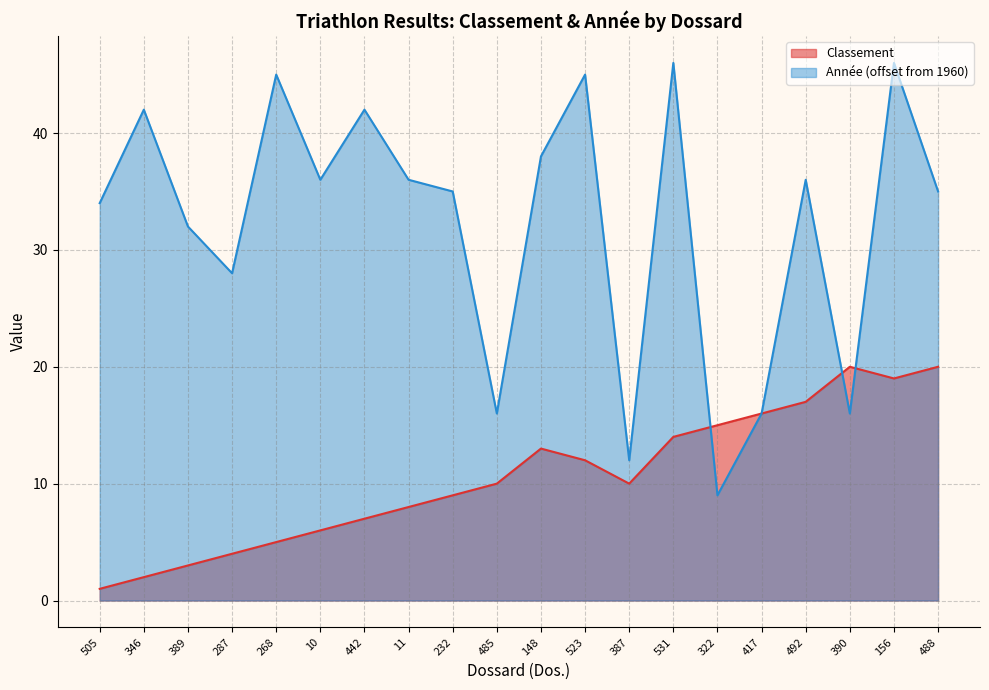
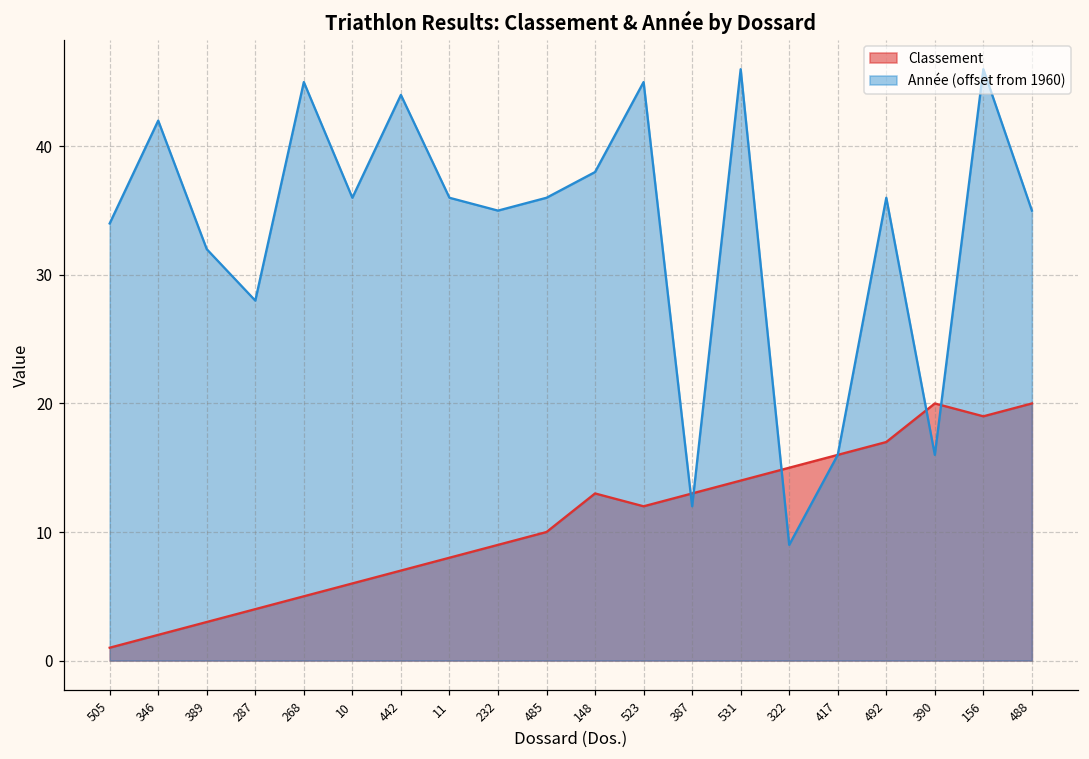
  {
    "Classement": {
      "505": 1,
      "346": 2,
      "389": 3,
      "287": 4,
      "268": 5,
      "10": 6,
      "442": 7,
      "11": 8,
      "232": 9,
      "485": 10,
      "148": 13,
      "523": 12,
-     "387": 10,
+     "387": 13,
      "531": 14,
      "322": 15,
      "492": 17,
      "390": 20,
      "156": 19,
      "488": 20
    },
    "Année (offset from 1960)": {
      "505": 34.0,
      "346": 42.0,
      "389": 32.0,
      "287": 28.0,
      "268": 45.0,
      "10": 36.0,
-     "442": 42.0,
+     "442": 44.0,
      "11": 36.0,
      "232": 35.0,
-     "485": 16.0,
+     "485": 36.0,
      "148": 38.0,
      "523": 45.0,
      "387": 12.0,
      "531": 46.0,
      "322": 9.0,
      "492": 36.0,
      "390": 16.0,
      "488": 35.0
    }
  }
